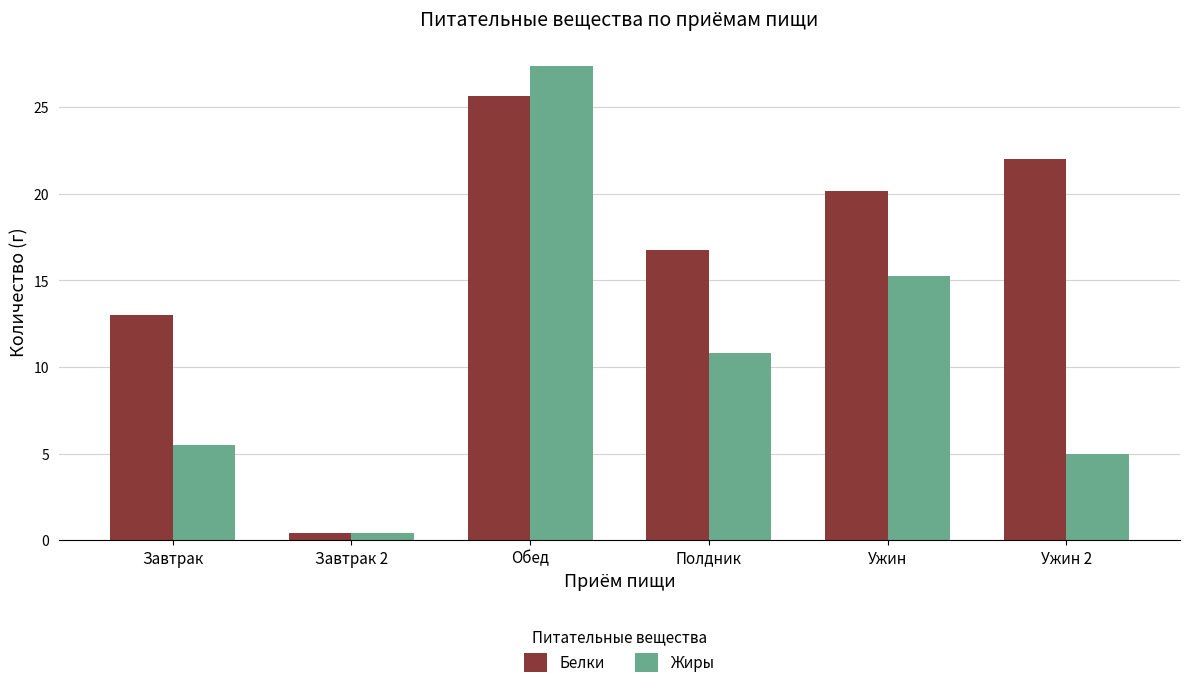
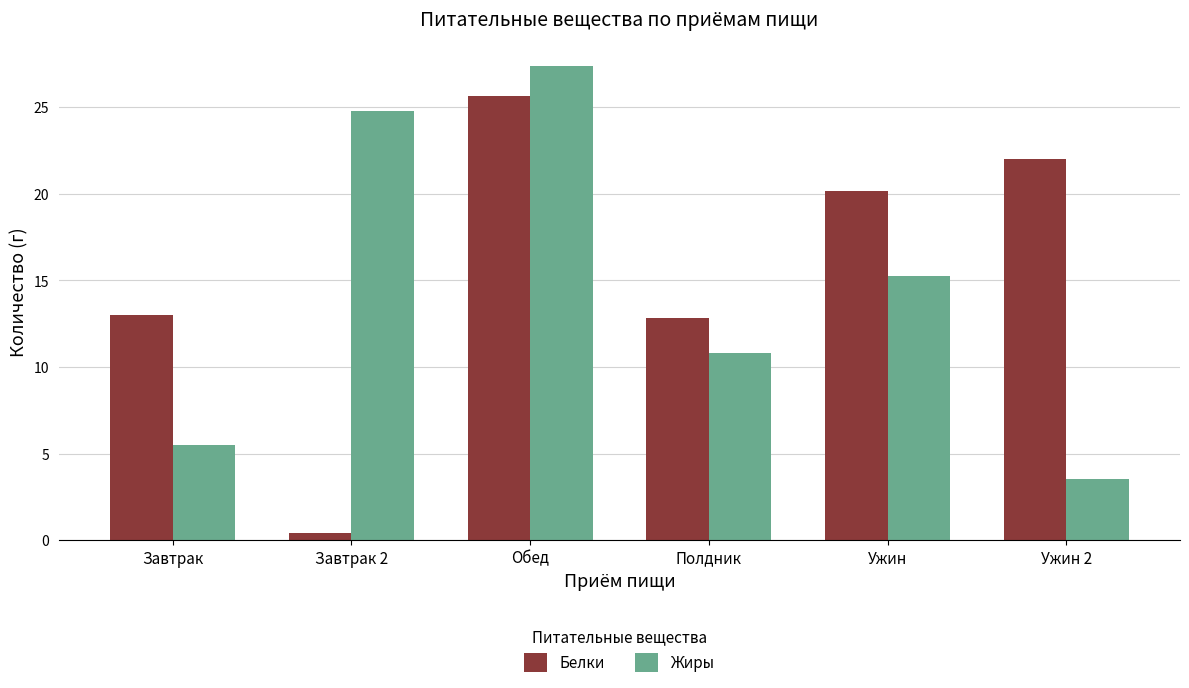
  {
    "Белки": {
      "Завтрак": 13.0,
      "Завтрак 2": 0.4,
      "Обед": 25.6,
-     "Полдник": 16.7,
+     "Полдник": 12.9,
      "Ужин": 20.2,
      "Ужин 2": 22.0
    },
    "Жиры": {
      "Завтрак": 5.5,
-     "Завтрак 2": 0.4,
+     "Завтрак 2": 24.8,
      "Обед": 27.4,
      "Полдник": 10.8,
      "Ужин": 15.3,
-     "Ужин 2": 5.0
+     "Ужин 2": 3.5
    }
  }
